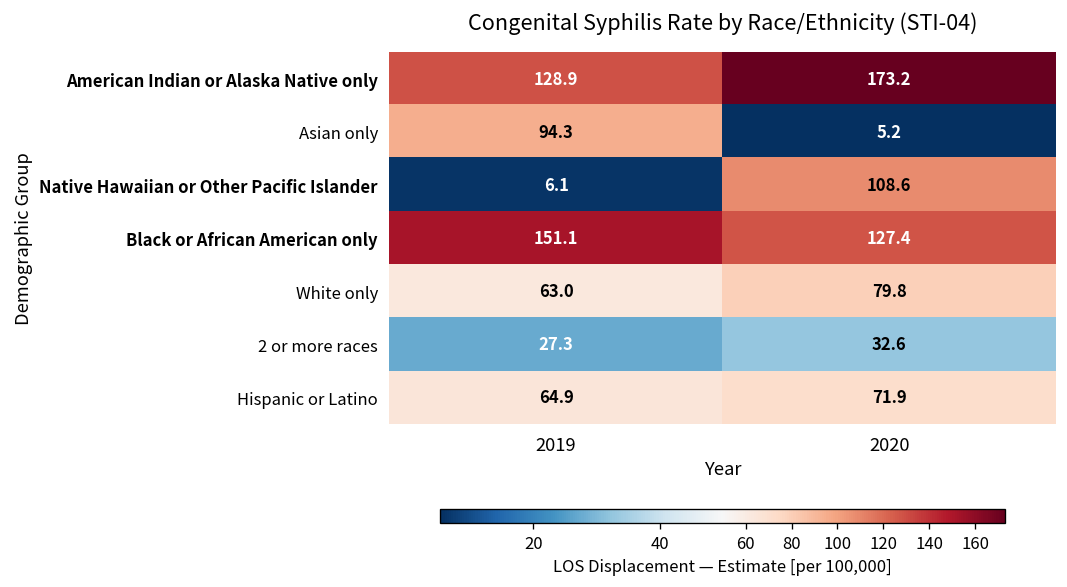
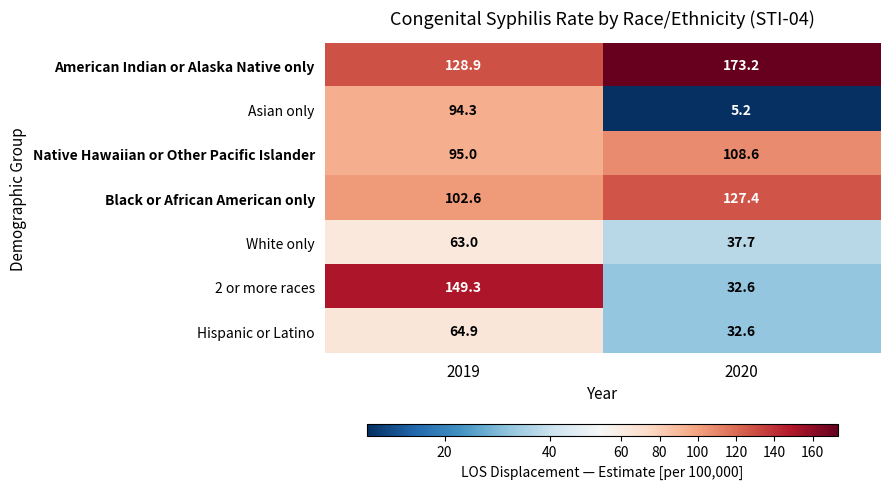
  {
    "American Indian or Alaska Native only": {
      "2019": 128.9,
      "2020": 173.2
    },
    "Asian only": {
      "2019": 94.3,
      "2020": 5.2
    },
    "Native Hawaiian or Other Pacific Islander": {
-     "2019": 6.1,
+     "2019": 95.0,
      "2020": 108.6
    },
    "Black or African American only": {
-     "2019": 151.1,
+     "2019": 102.6,
      "2020": 127.4
    },
    "White only": {
      "2019": 63.0,
-     "2020": 79.8
+     "2020": 37.7
    },
    "2 or more races": {
-     "2019": 27.3,
+     "2019": 149.3,
      "2020": 32.6
    },
    "Hispanic or Latino": {
      "2019": 64.9,
-     "2020": 71.9
+     "2020": 32.6
    }
  }
